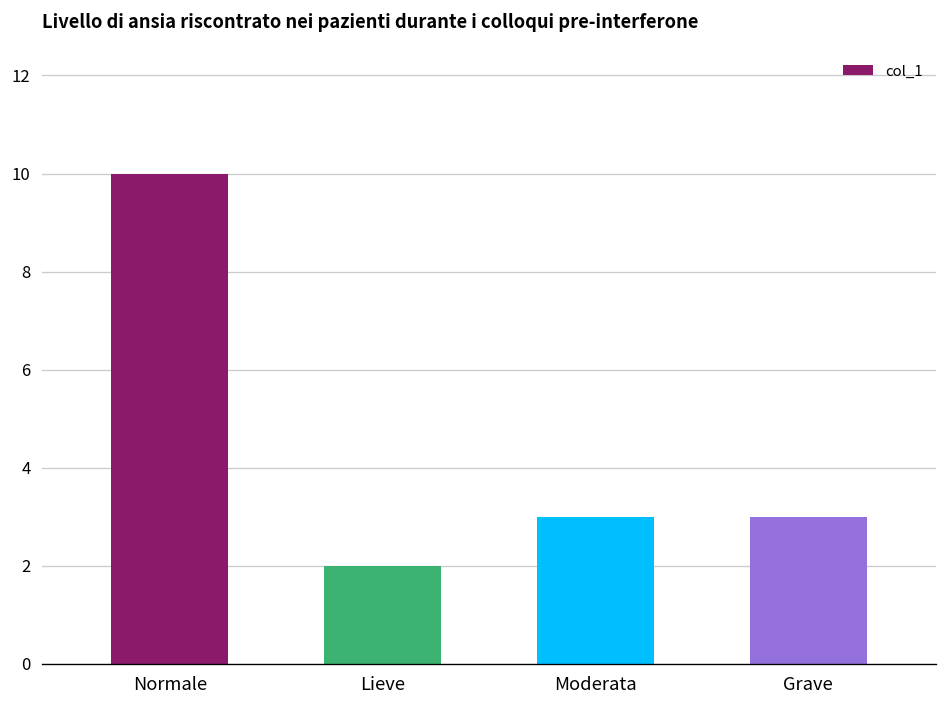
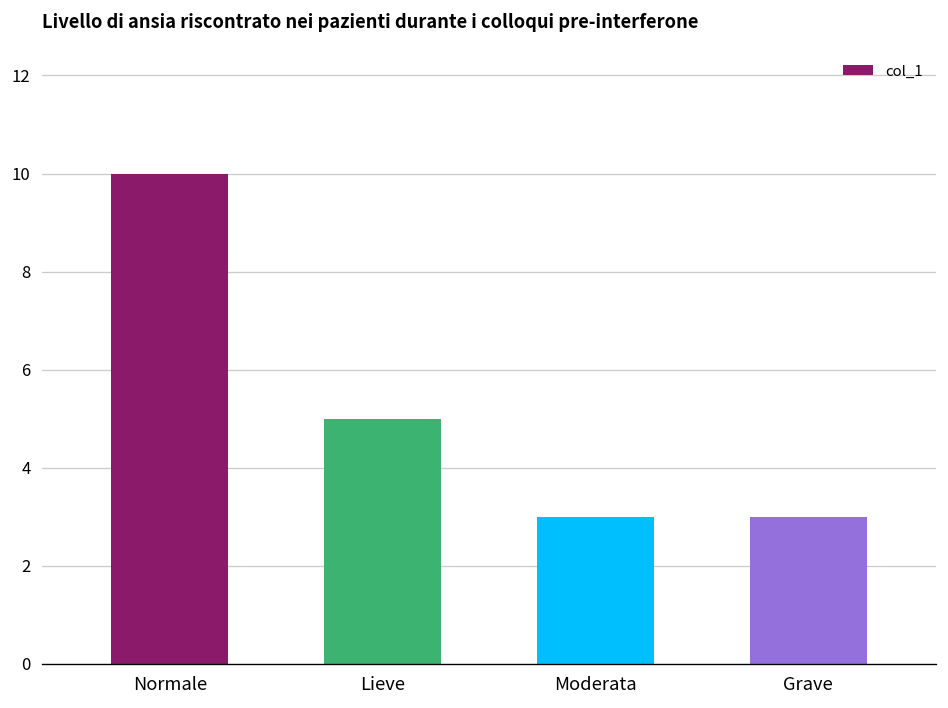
  {
    "Normale": 10,
-   "Lieve": 2,
+   "Lieve": 5,
    "Moderata": 3,
    "Grave": 3
  }
